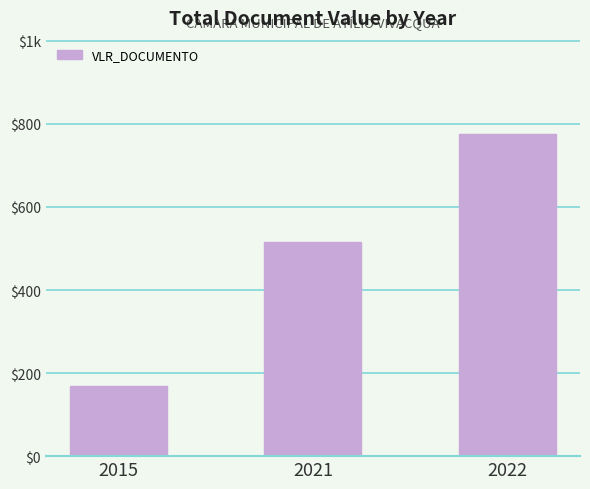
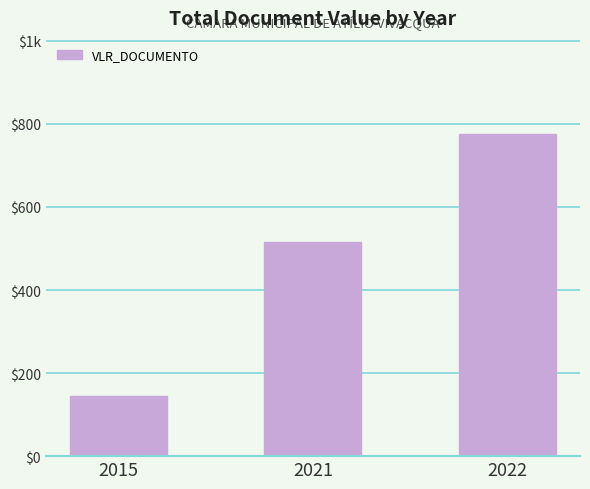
  {
-   "2015": "$170",
+   "2015": "$150",
    "2021": "$510",
    "2022": "$770"
  }
